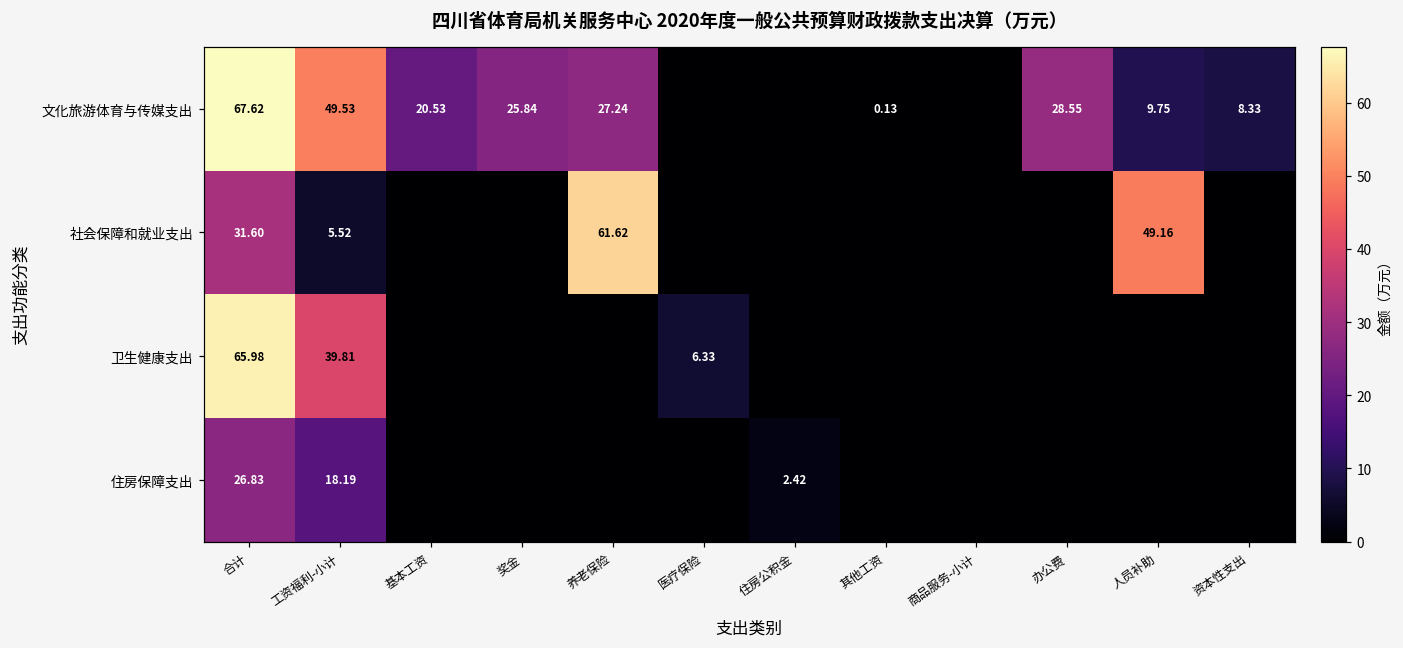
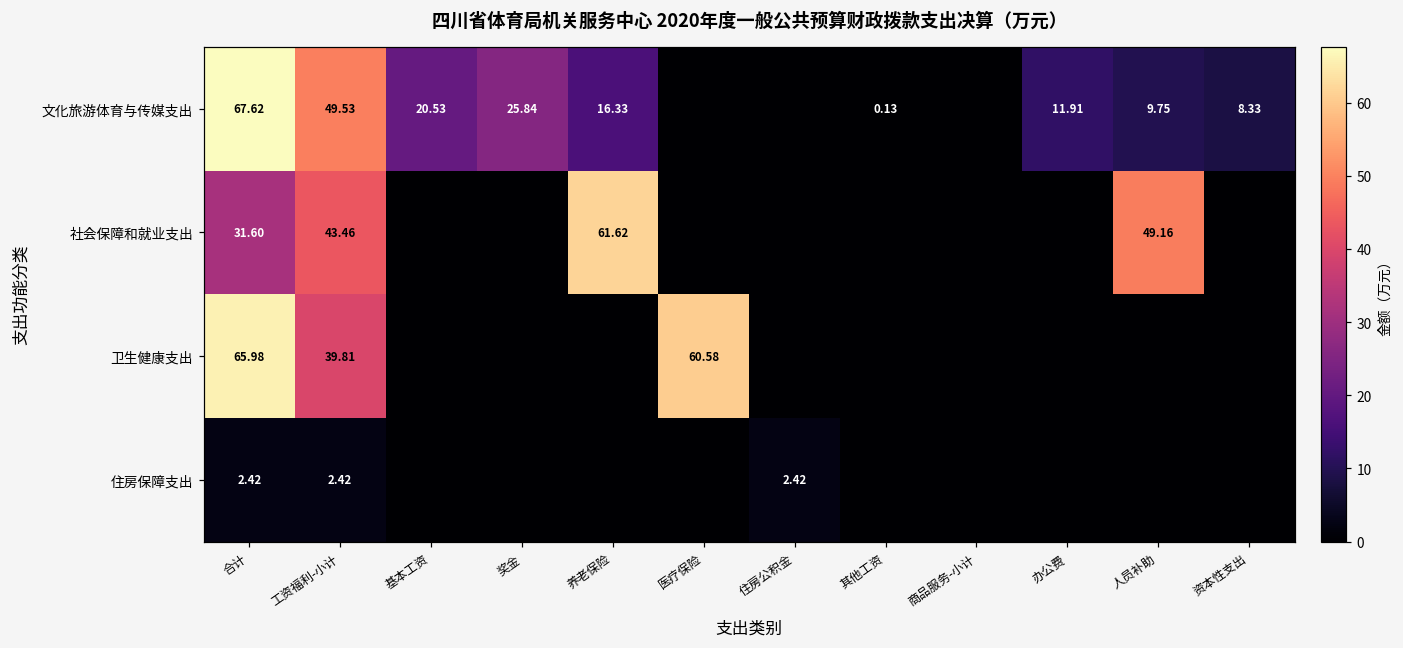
  {
    "文化旅游体育与传媒支出": {
      "合计": 67.62,
      "工资福利-小计": 49.53,
      "基本工资": 20.53,
      "奖金": 25.84,
-     "养老保险": 27.24,
+     "养老保险": 16.33,
      "其他工资": 0.13,
-     "办公费": 28.55,
+     "办公费": 11.91,
      "人员补助": 9.75,
      "资本性支出": 8.33
    },
    "社会保障和就业支出": {
      "合计": 31.60,
-     "工资福利-小计": 5.52,
+     "工资福利-小计": 43.46,
      "养老保险": 61.62,
      "人员补助": 49.16
    },
    "卫生健康支出": {
      "合计": 65.98,
      "工资福利-小计": 39.81,
-     "医疗保险": 6.33
+     "医疗保险": 60.58
    },
    "住房保障支出": {
-     "合计": 26.83,
-     "工资福利-小计": 18.19,
+     "合计": 2.42,
+     "工资福利-小计": 2.42,
      "住房公积金": 2.42
    }
  }
